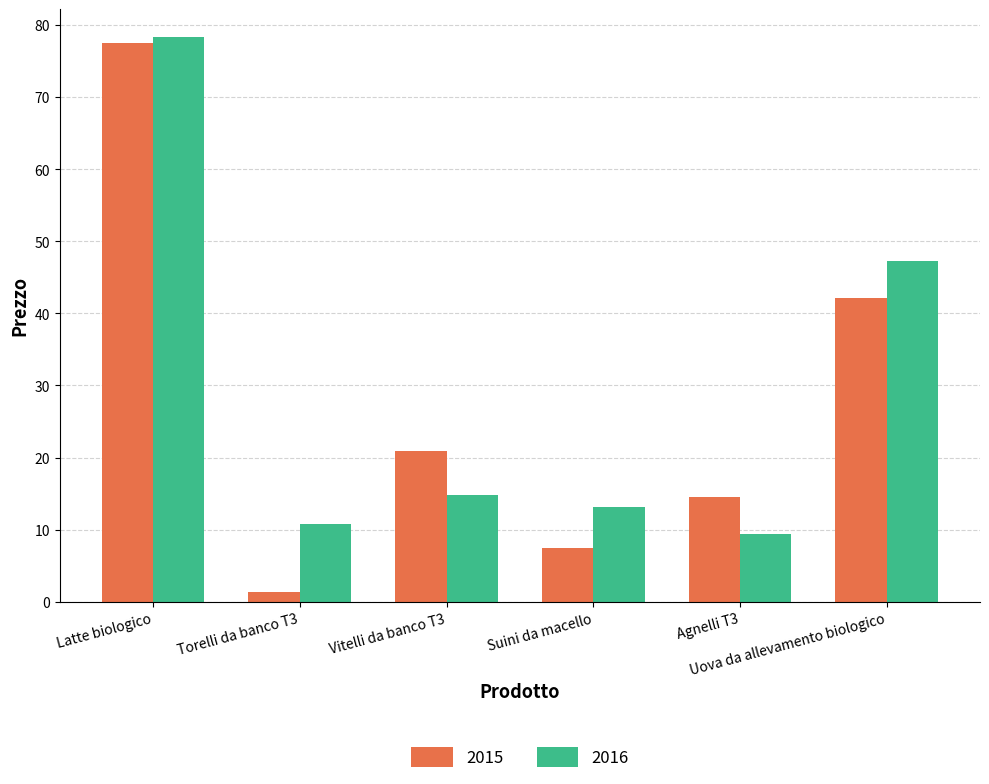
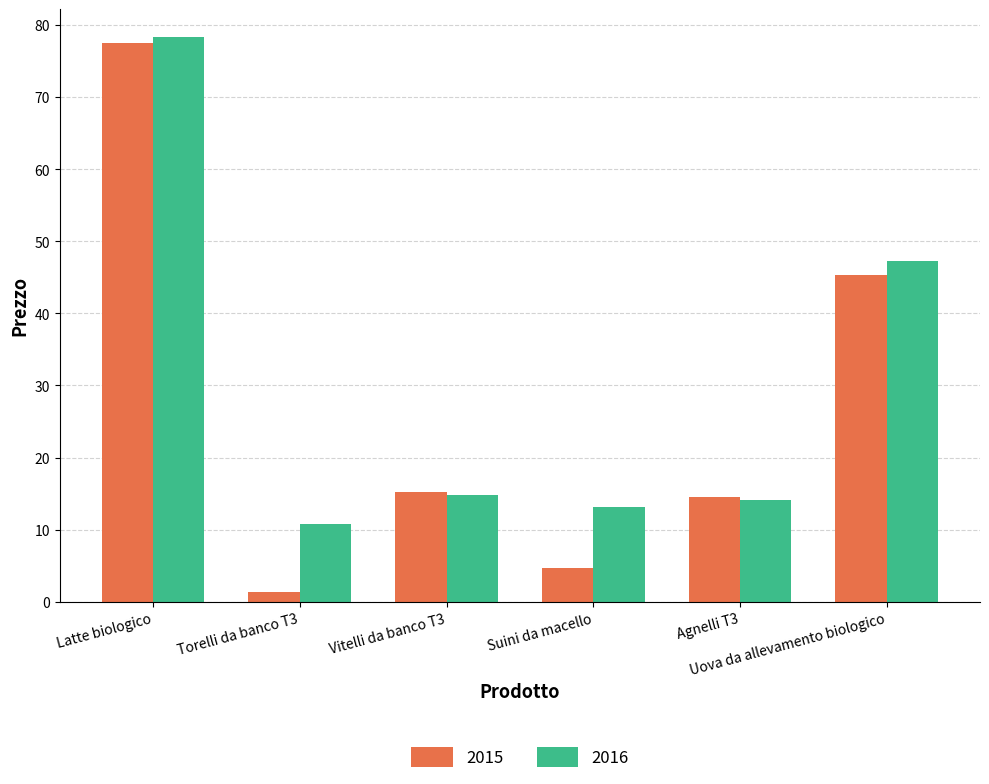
  {
    "2015": {
      "Latte biologico": 78,
      "Torelli da banco T3": 1,
-     "Vitelli da banco T3": 21,
-     "Suini da macello": 7,
+     "Vitelli da banco T3": 15,
+     "Suini da macello": 5,
      "Agnelli T3": 15,
-     "Uova da allevamento biologico": 42
+     "Uova da allevamento biologico": 45
    },
    "2016": {
      "Latte biologico": 78,
      "Torelli da banco T3": 11,
      "Vitelli da banco T3": 15,
      "Suini da macello": 13,
-     "Agnelli T3": 9,
+     "Agnelli T3": 14,
      "Uova da allevamento biologico": 47
    }
  }
